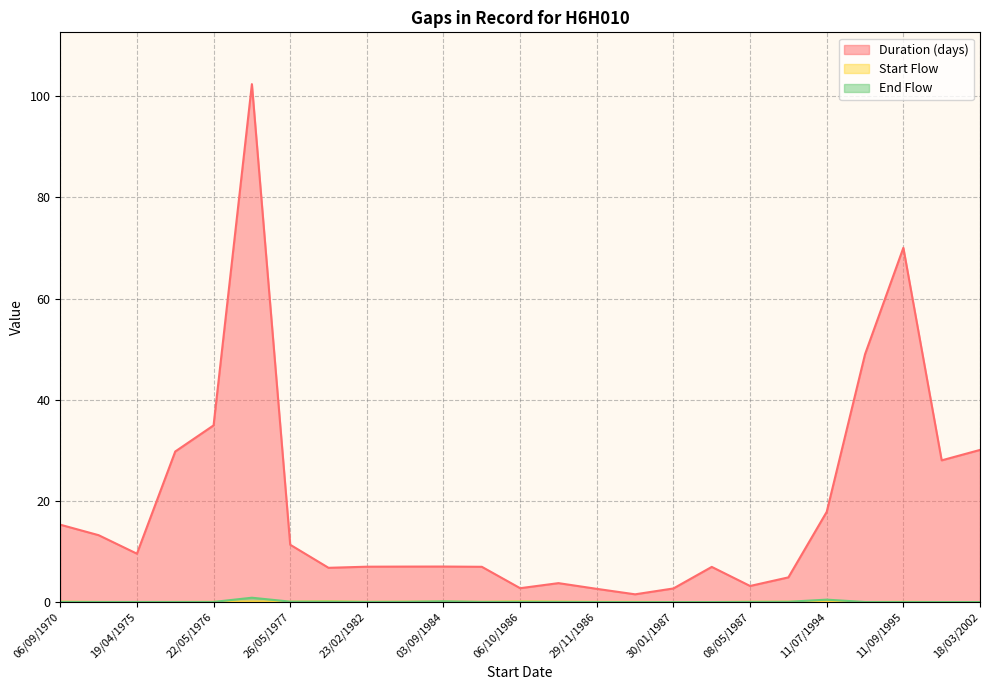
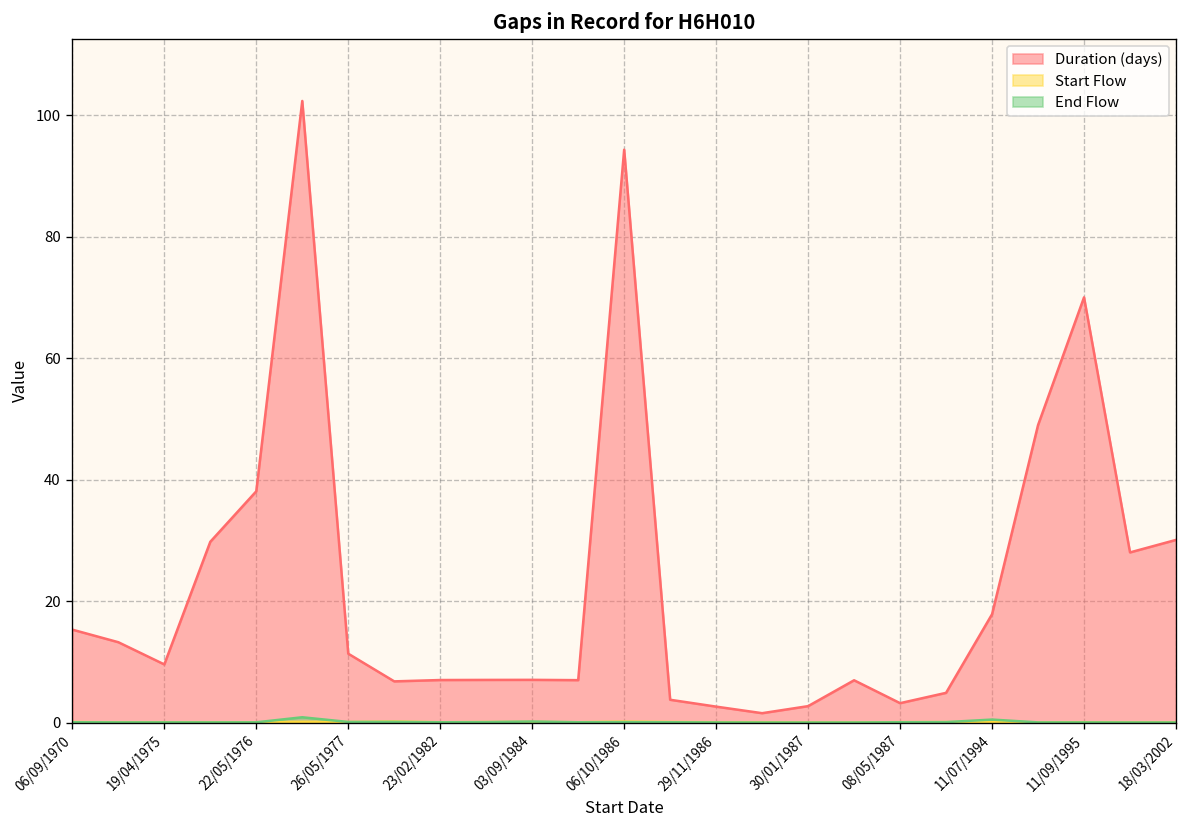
  {
    "Duration (days)": {
      "06/09/1970": 15,
      "19/04/1975": 10,
-     "22/05/1976": 35,
+     "22/05/1976": 38,
      "26/05/1977": 11,
      "23/02/1982": 7,
      "03/09/1984": 7,
-     "06/10/1986": 3,
+     "06/10/1986": 94,
      "29/11/1986": 3,
      "30/01/1987": 3,
      "08/05/1987": 3,
      "11/07/1994": 18,
      "11/09/1995": 70,
      "18/03/2002": 30
    }
  }
